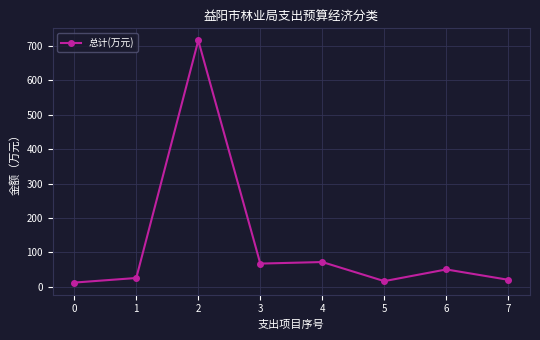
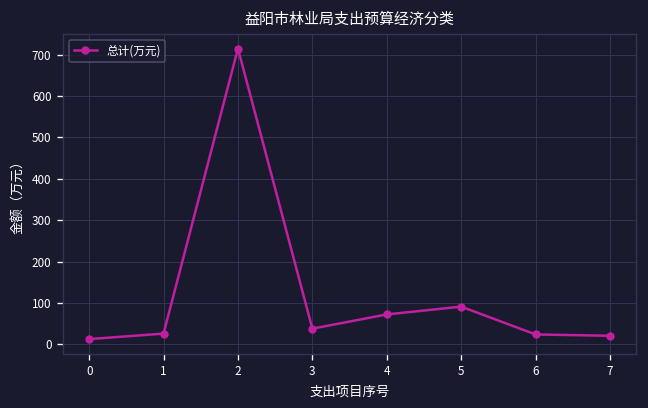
  {
    "0": 10,
    "1": 30,
    "2": 710,
-   "3": 70,
+   "3": 40,
    "4": 70,
-   "5": 20,
-   "6": 50,
+   "5": 90,
+   "6": 20,
    "7": 20
  }
